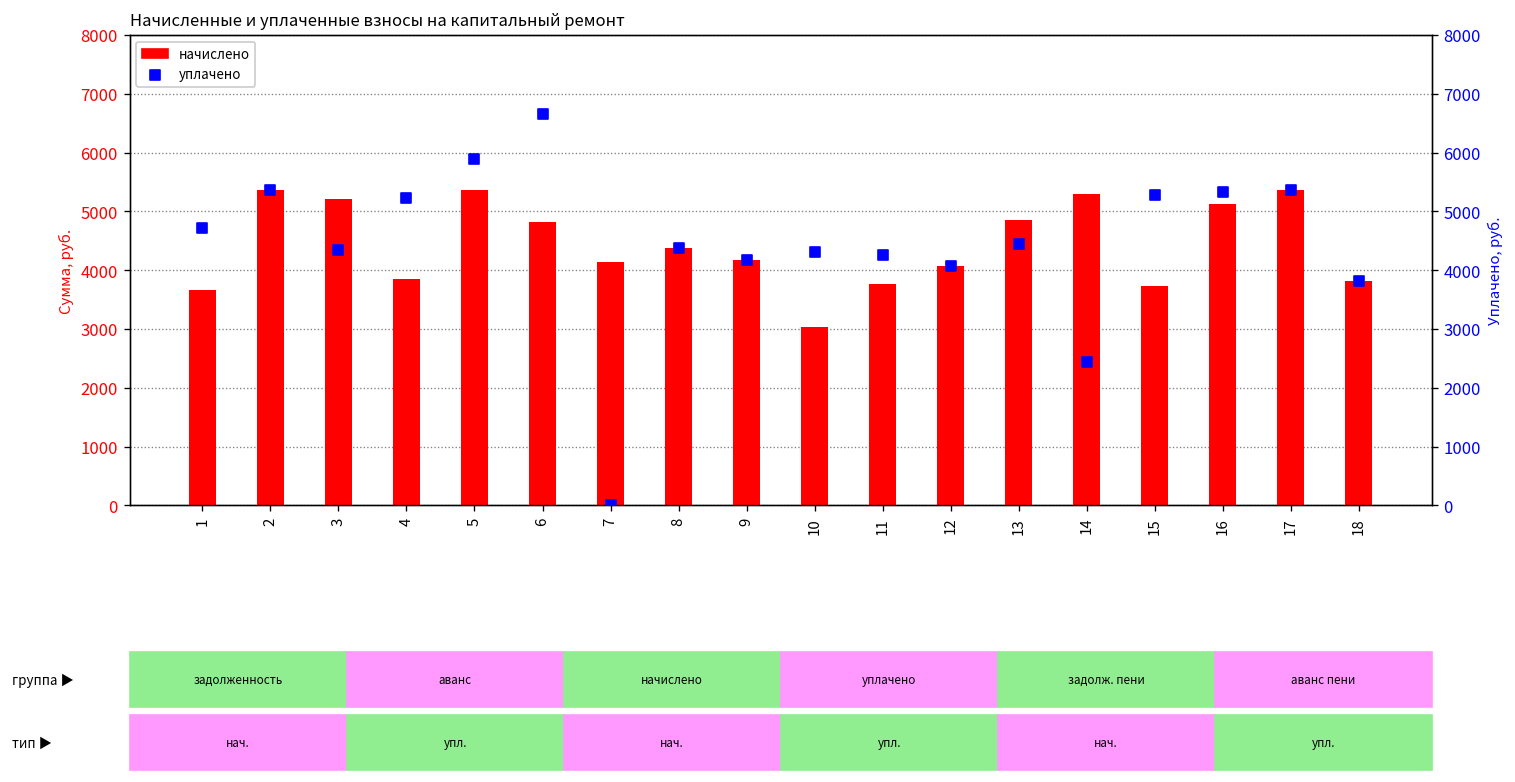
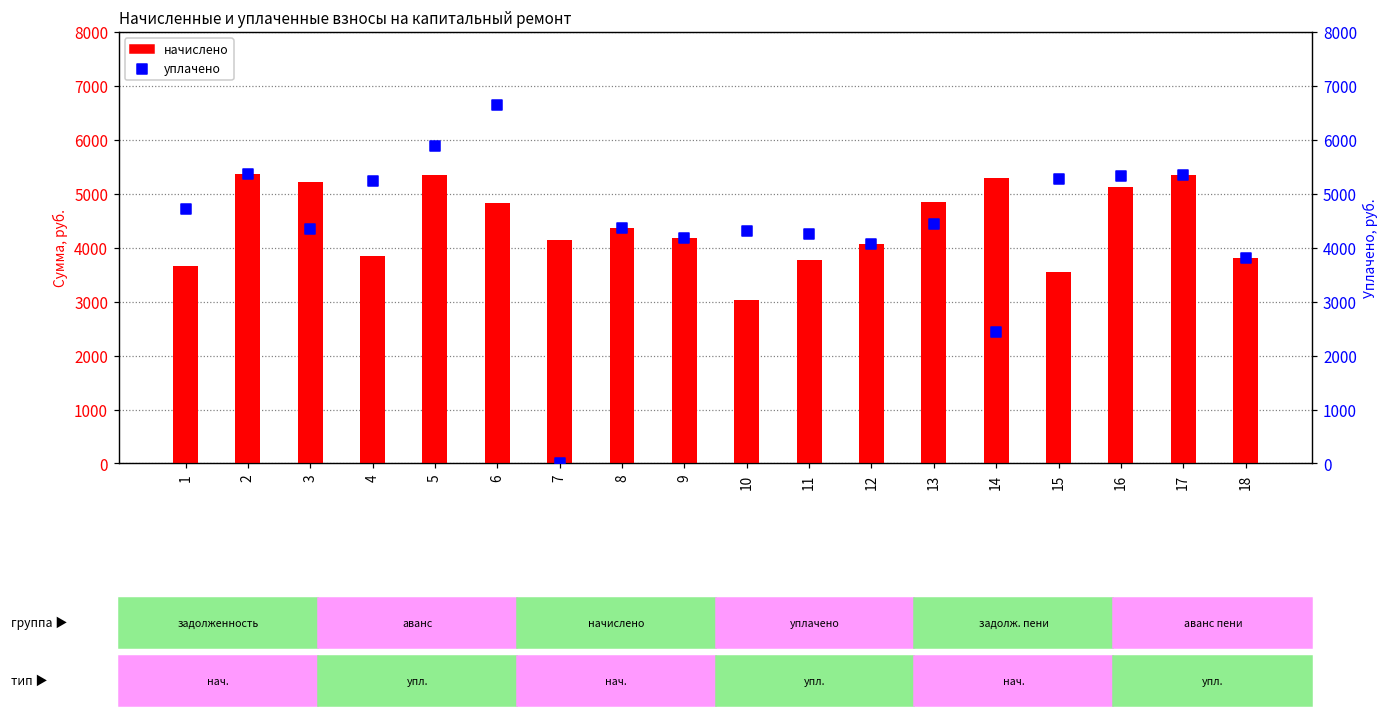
  {
    "начислено": {
      "1": 3700,
      "2": 5400,
      "3": 5200,
      "4": 3900,
      "5": 5400,
      "6": 4800,
      "7": 4100,
      "8": 4400,
      "9": 4200,
      "10": 3000,
      "11": 3800,
      "12": 4100,
      "13": 4900,
      "14": 5300,
-     "15": 3700,
+     "15": 3600,
      "16": 5100,
      "17": 5400,
      "18": 3800
    }
  }
